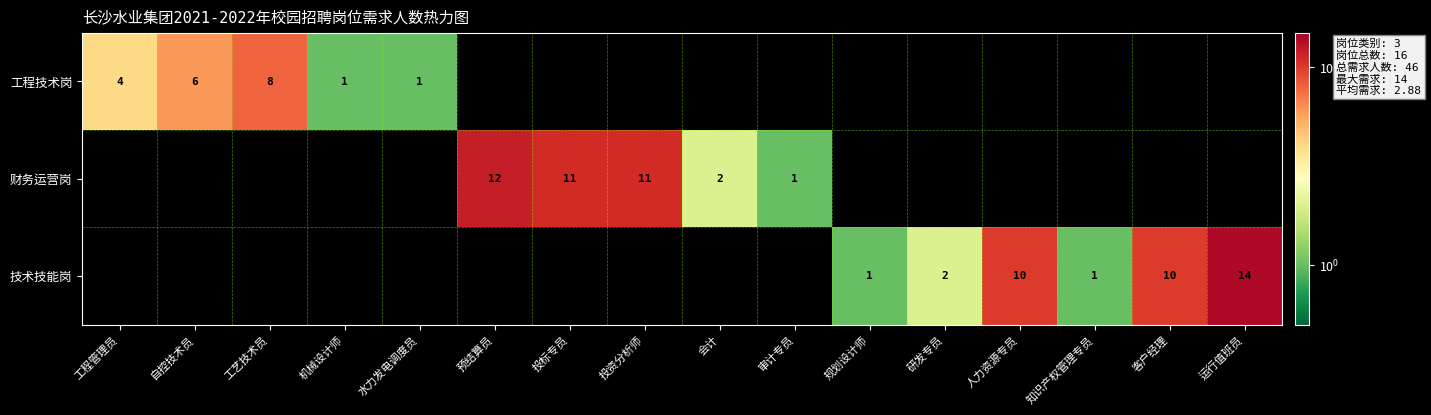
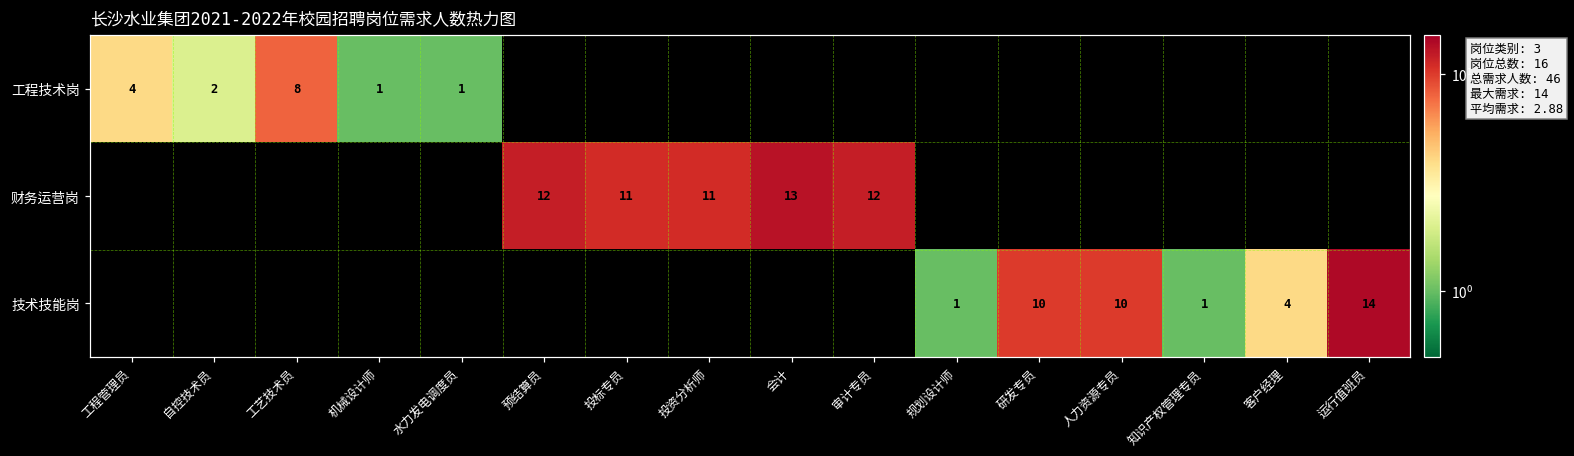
  {
    "工程技术岗": {
      "工程管理员": 4,
-     "自控技术员": 6,
+     "自控技术员": 2,
      "工艺技术员": 8,
      "机械设计师": 1,
      "水力发电调度员": 1
    },
    "财务运营岗": {
      "预结算员": 12,
      "投标专员": 11,
      "投资分析师": 11,
-     "会计": 2,
-     "审计专员": 1
+     "会计": 13,
+     "审计专员": 12
    },
    "技术技能岗": {
      "规划设计师": 1,
-     "研发专员": 2,
+     "研发专员": 10,
      "人力资源专员": 10,
      "知识产权管理专员": 1,
-     "客户经理": 10,
+     "客户经理": 4,
      "运行值班员": 14
    }
  }
